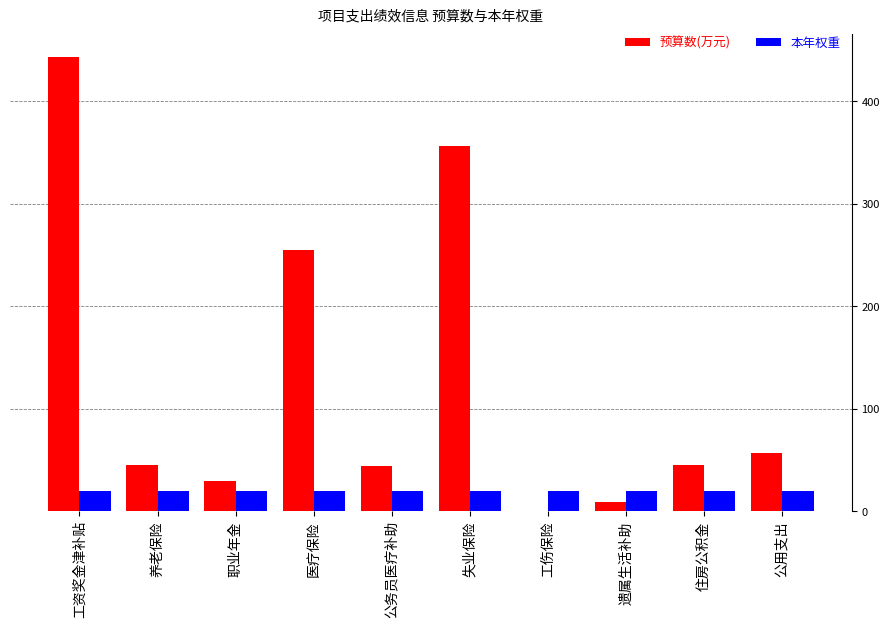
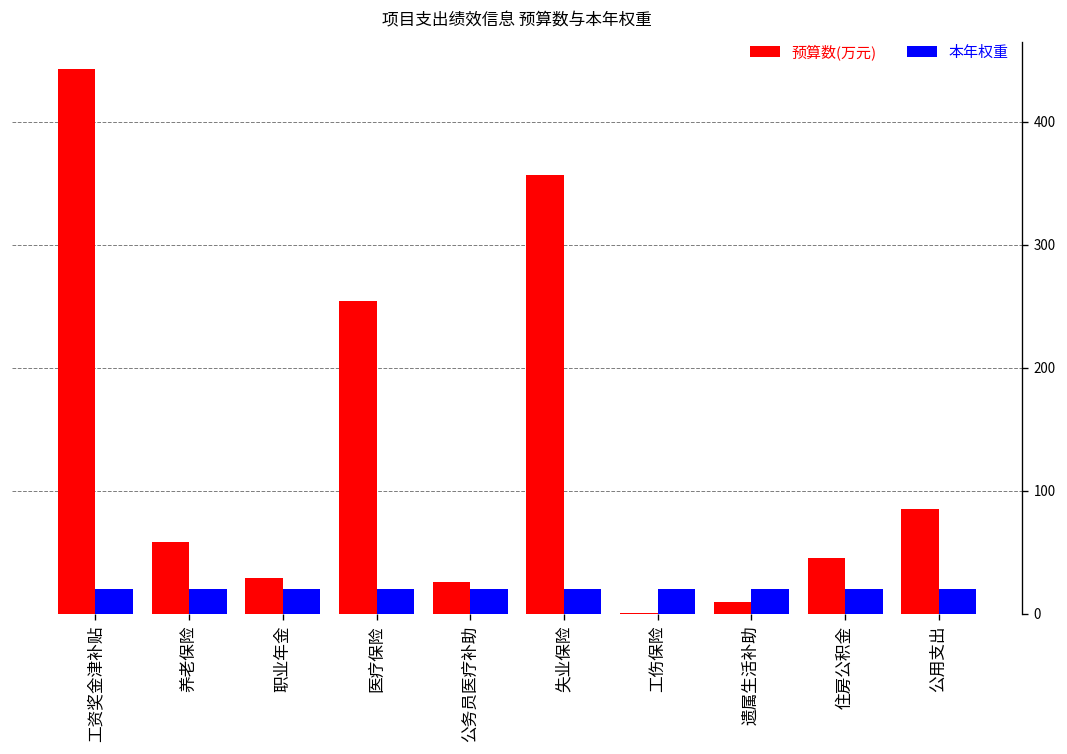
  {
    "预算数(万元)": {
      "工资奖金津补贴": 443,
-     "养老保险": 45,
+     "养老保险": 59,
      "职业年金": 29,
      "医疗保险": 255,
-     "公务员医疗补助": 44,
+     "公务员医疗补助": 26,
      "失业保险": 357,
      "遗属生活补助": 9,
      "住房公积金": 45,
-     "公用支出": 57
+     "公用支出": 85
    },
    "本年权重": {
      "工资奖金津补贴": 20,
      "养老保险": 20,
      "职业年金": 20,
      "医疗保险": 20,
      "公务员医疗补助": 20,
      "失业保险": 20,
      "工伤保险": 20,
      "遗属生活补助": 20,
      "住房公积金": 20,
      "公用支出": 20
    }
  }
